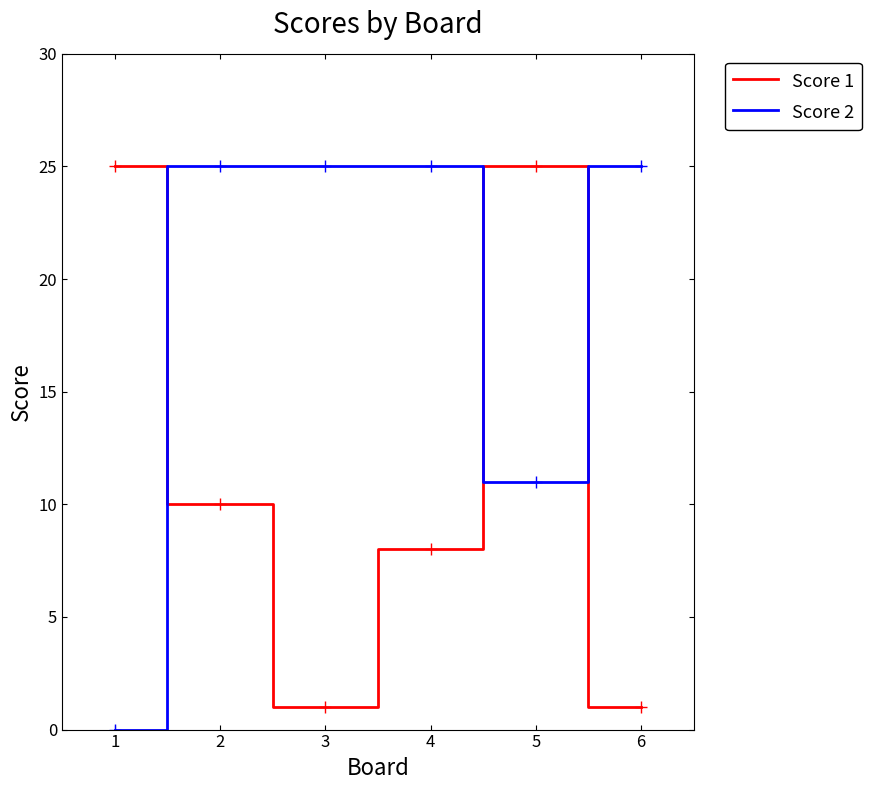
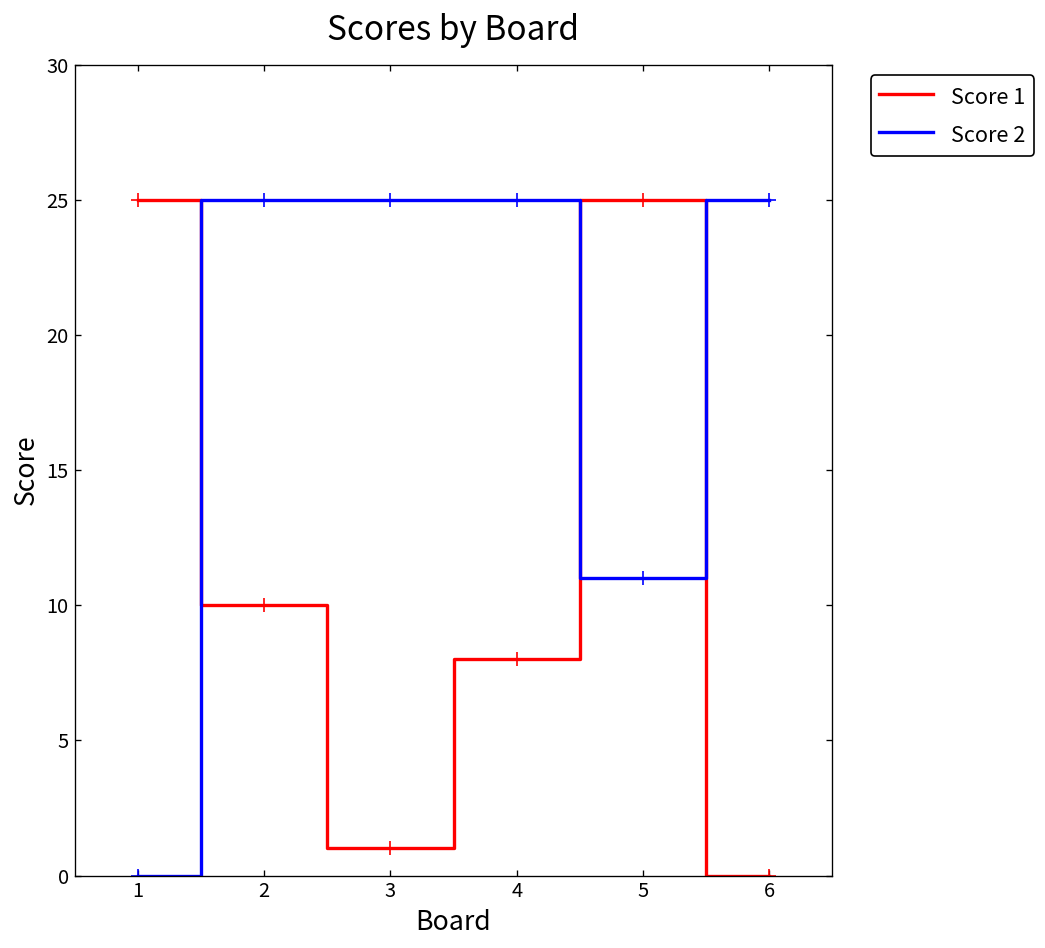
  {
    "Score 1": {
      "1": 25,
      "2": 10,
      "3": 1,
      "4": 8,
      "5": 25,
-     "6": 1
+     "6": 0
    },
    "Score 2": {
      "1": 0,
      "2": 25,
      "3": 25,
      "4": 25,
      "5": 11,
      "6": 25
    }
  }
